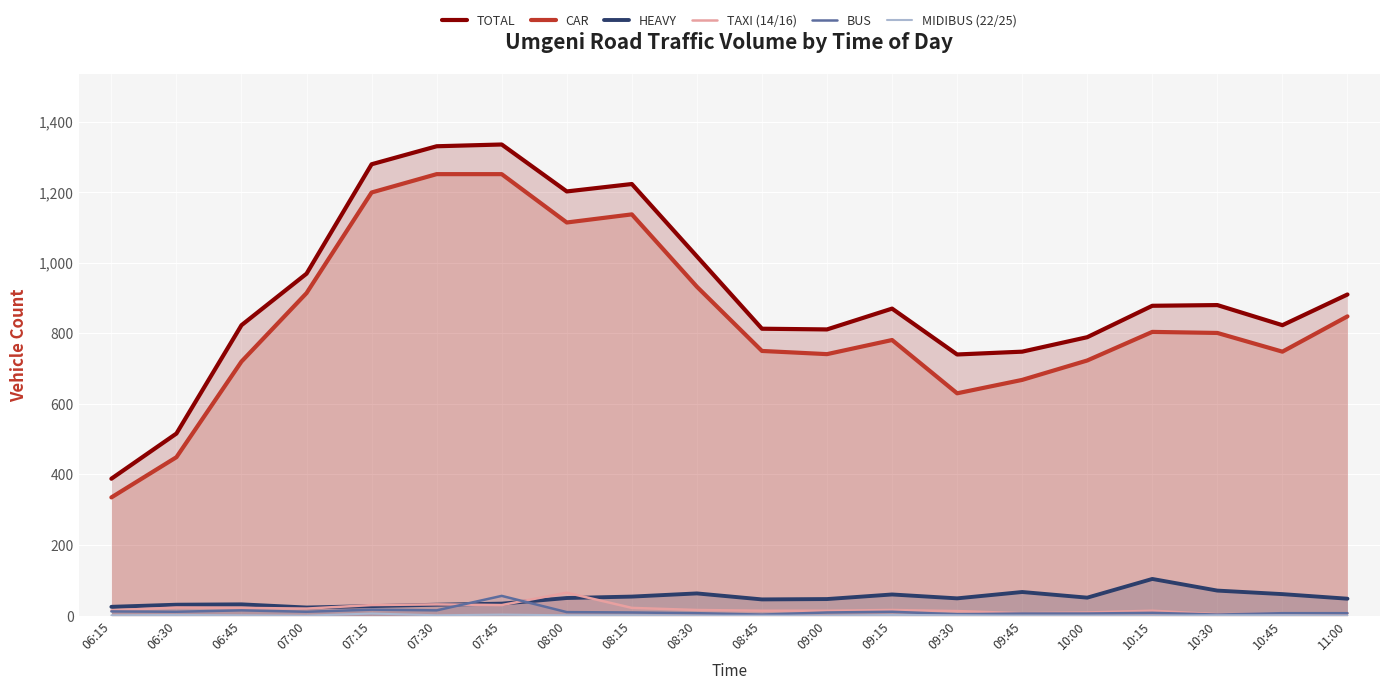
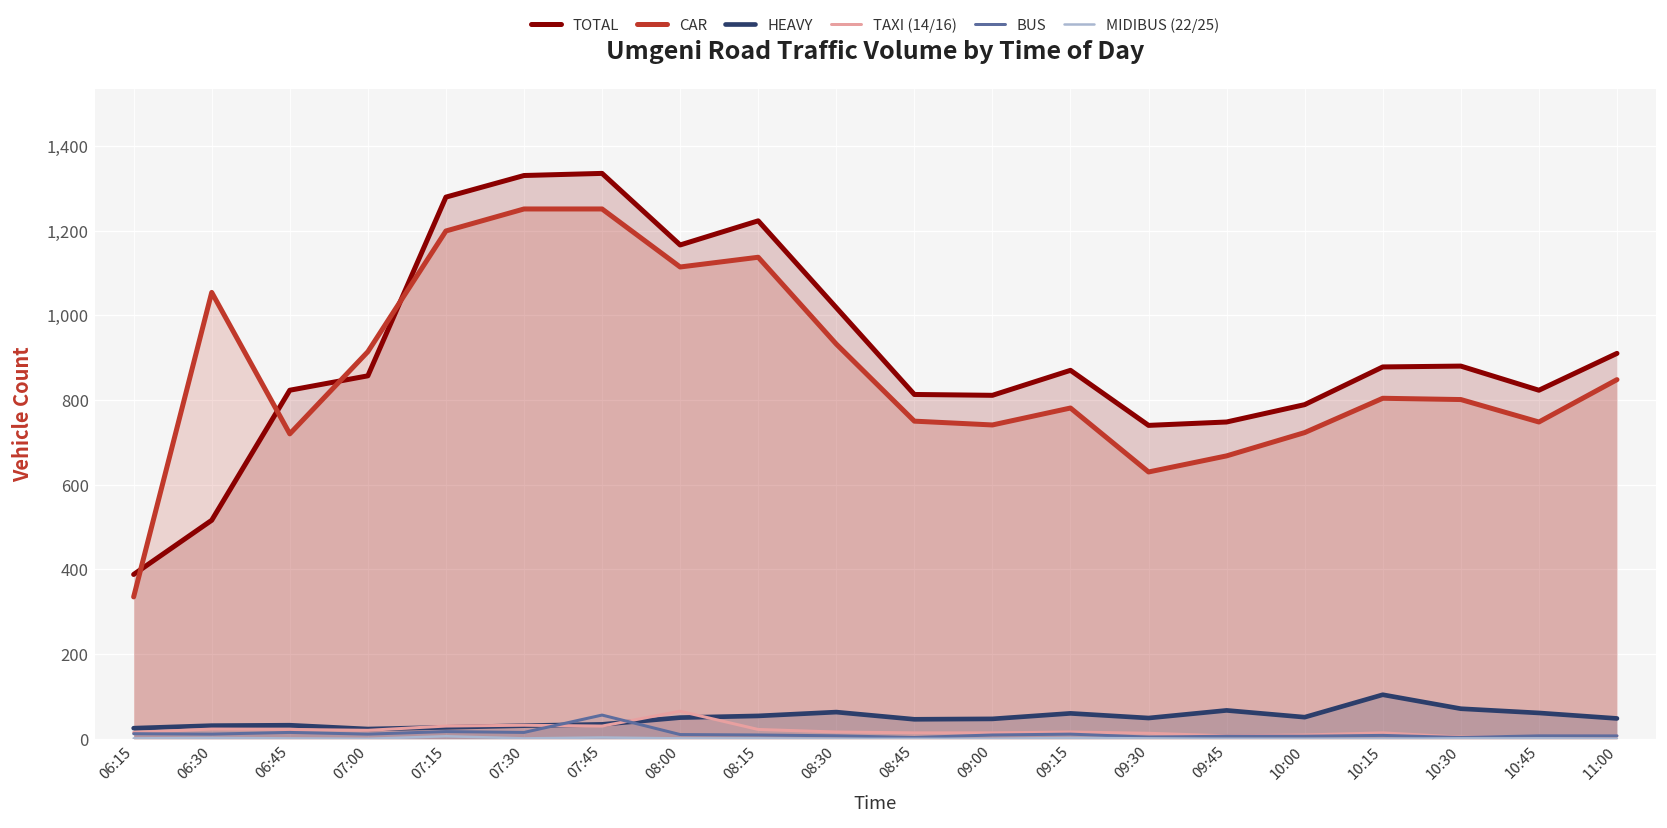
  {
    "TOTAL": {
      "06:15": "390",
      "06:30": "520",
      "06:45": "820",
-     "07:00": "970",
+     "07:00": "860",
      "07:15": "1,280",
      "07:30": "1,330",
      "07:45": "1,340",
-     "08:00": "1,200",
+     "08:00": "1,170",
      "08:15": "1,220",
      "08:30": "1,020",
      "08:45": "810",
      "09:00": "810",
      "09:15": "870",
      "09:30": "740",
      "09:45": "750",
      "10:00": "790",
      "10:15": "880",
      "10:30": "880",
      "10:45": "820",
      "11:00": "910"
    },
    "CAR": {
      "06:15": "340",
-     "06:30": "450",
+     "06:30": "1,050",
      "06:45": "720",
      "07:00": "910",
      "07:15": "1,200",
      "07:30": "1,250",
      "07:45": "1,250",
      "08:00": "1,110",
      "08:15": "1,140",
      "08:30": "930",
      "08:45": "750",
      "09:00": "740",
      "09:15": "780",
      "09:30": "630",
      "09:45": "670",
      "10:00": "720",
      "10:15": "800",
      "10:30": "800",
      "10:45": "750",
      "11:00": "850"
    },
    "HEAVY": {
      "06:15": "30",
      "06:30": "30",
      "06:45": "30",
      "08:00": "50",
      "08:15": "50",
      "08:30": "60",
      "08:45": "50",
      "09:00": "50",
      "09:15": "60",
      "09:30": "50",
      "09:45": "70",
      "10:00": "50",
      "10:15": "100",
      "10:30": "70",
      "10:45": "60",
      "11:00": "50"
    },
    "TAXI (14/16)": {
      "06:30": "20",
      "08:00": "70",
      "08:15": "20",
      "08:30": "20",
      "08:45": "10",
      "09:30": "10"
    },
    "BUS": {
      "06:30": "10",
      "07:00": "10",
      "07:15": "20",
      "07:30": "20",
      "07:45": "60",
      "08:00": "10",
      "08:15": "10"
    },
    "MIDIBUS (22/25)": {
      "06:15": "0",
      "06:30": "0",
      "06:45": "0",
      "07:00": "0",
      "07:15": "10",
      "07:30": "0",
      "07:45": "0",
      "08:00": "0",
      "08:15": "0",
      "09:00": "0",
      "09:15": "0",
      "10:15": "0"
    }
  }
